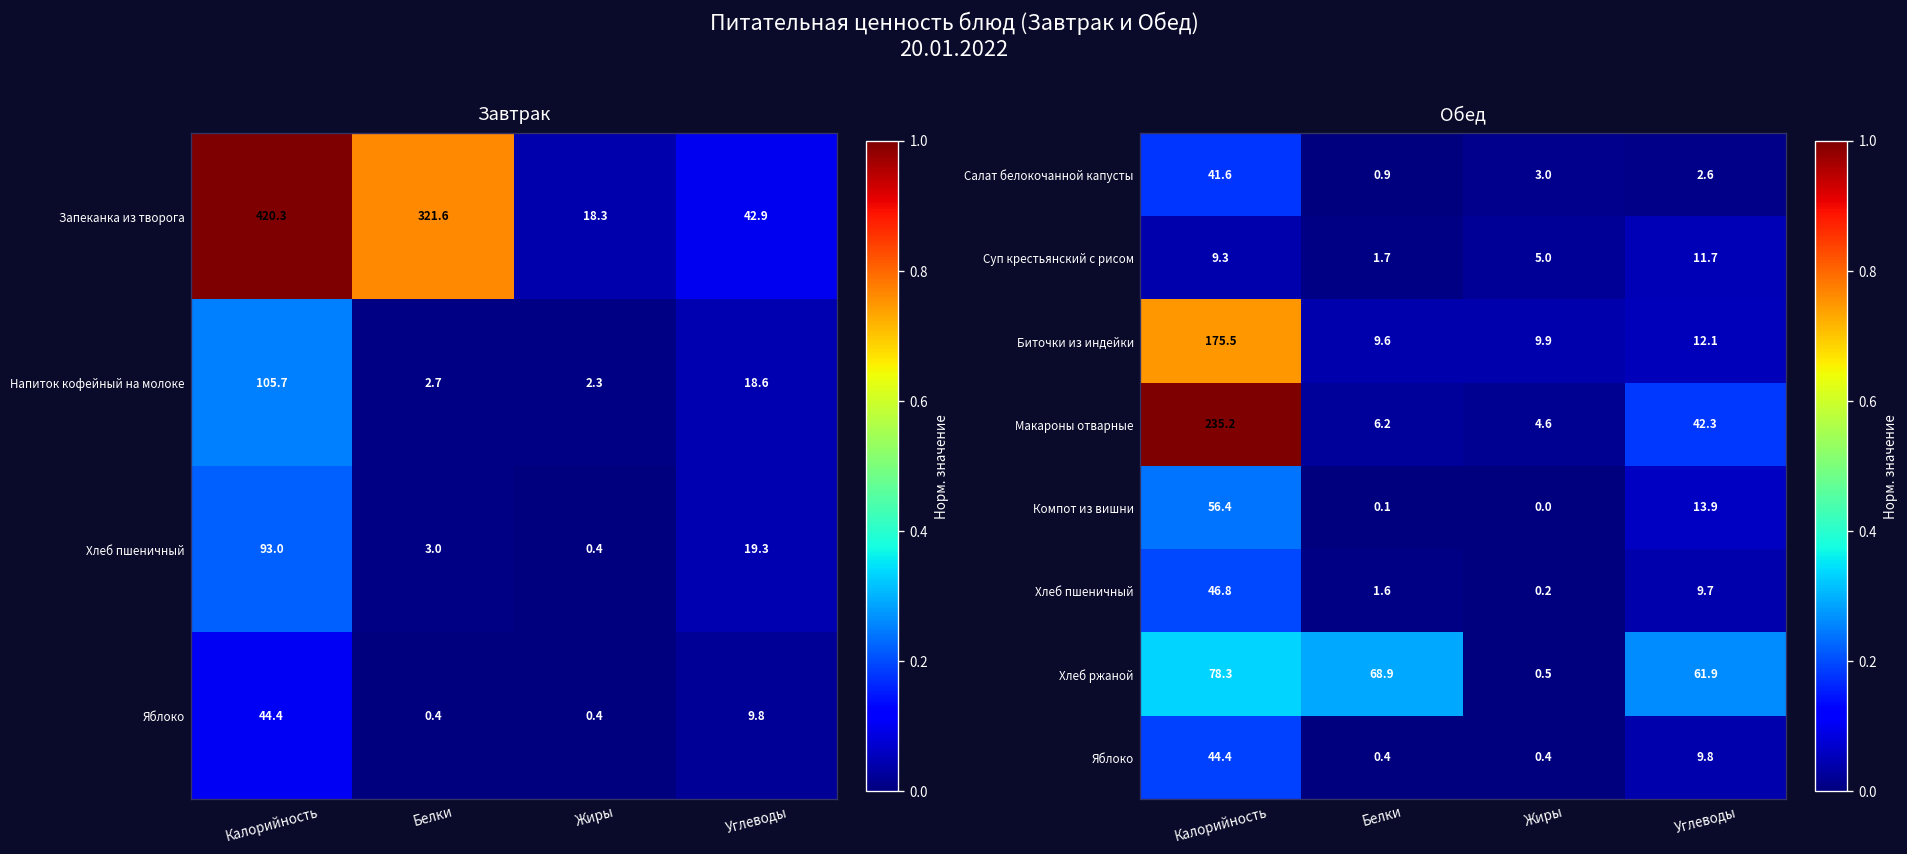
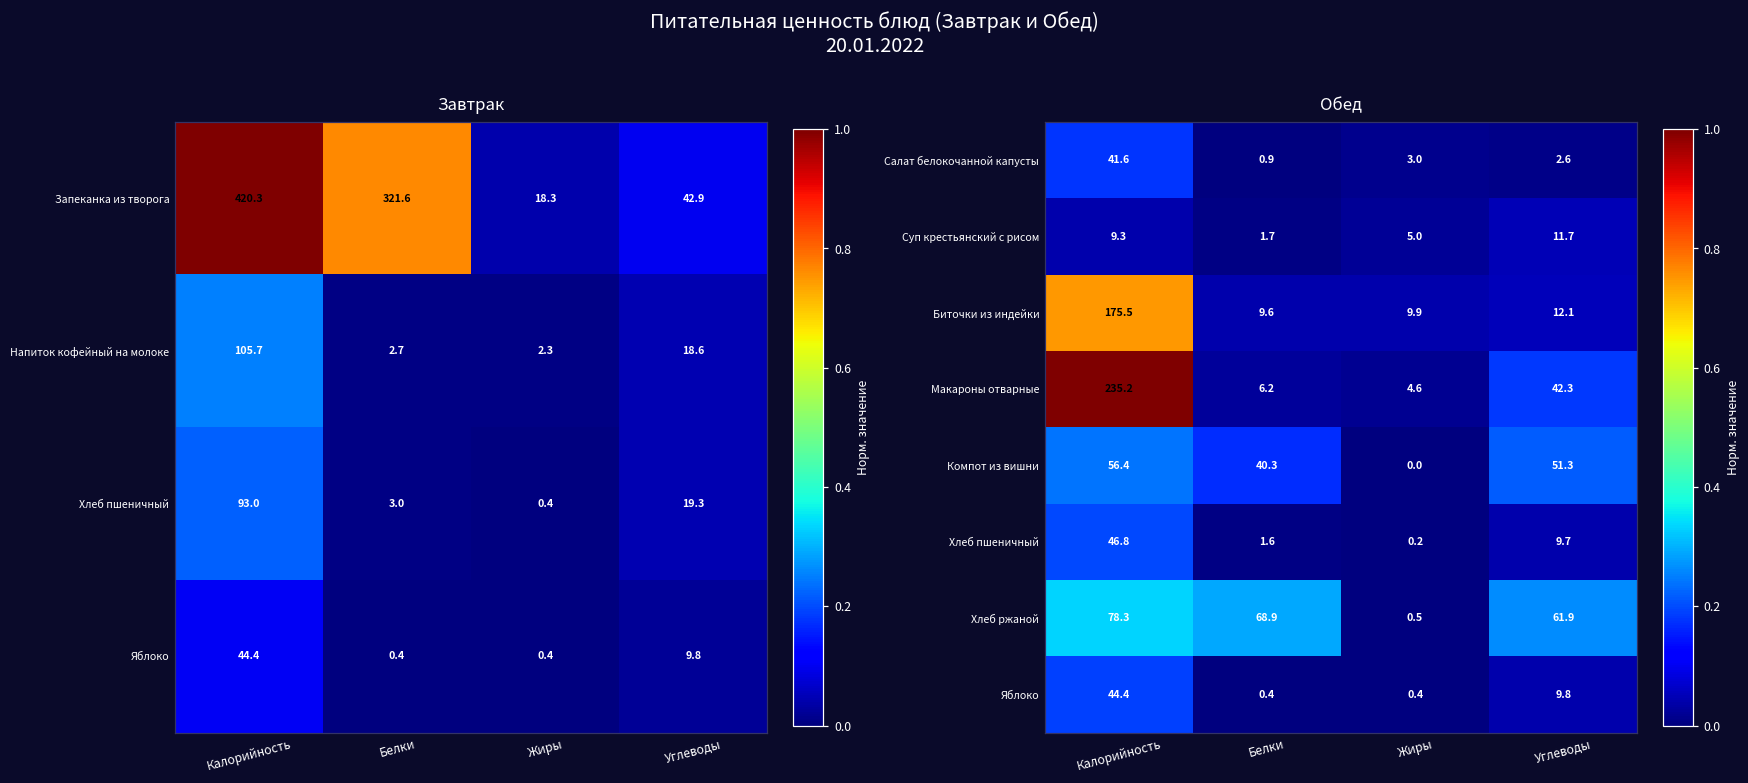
  {
    "Завтрак": {
      "Запеканка из творога": {
        "Калорийность": 420.3,
        "Белки": 321.6,
        "Жиры": 18.3,
        "Углеводы": 42.9
      },
      "Напиток кофейный на молоке": {
        "Калорийность": 105.7,
        "Белки": 2.7,
        "Жиры": 2.3,
        "Углеводы": 18.6
      },
      "Хлеб пшеничный": {
        "Калорийность": 93.0,
        "Белки": 3.0,
        "Жиры": 0.4,
        "Углеводы": 19.3
      },
      "Яблоко": {
        "Калорийность": 44.4,
        "Белки": 0.4,
        "Жиры": 0.4,
        "Углеводы": 9.8
      }
    },
    "Обед": {
      "Салат белокочанной капусты": {
        "Калорийность": 41.6,
        "Белки": 0.9,
        "Жиры": 3.0,
        "Углеводы": 2.6
      },
      "Суп крестьянский с рисом": {
        "Калорийность": 9.3,
        "Белки": 1.7,
        "Жиры": 5.0,
        "Углеводы": 11.7
      },
      "Биточки из индейки": {
        "Калорийность": 175.5,
        "Белки": 9.6,
        "Жиры": 9.9,
        "Углеводы": 12.1
      },
      "Макароны отварные": {
        "Калорийность": 235.2,
        "Белки": 6.2,
        "Жиры": 4.6,
        "Углеводы": 42.3
      },
      "Компот из вишни": {
        "Калорийность": 56.4,
-       "Белки": 0.1,
+       "Белки": 40.3,
        "Жиры": 0.0,
-       "Углеводы": 13.9
+       "Углеводы": 51.3
      },
      "Хлеб пшеничный": {
        "Калорийность": 46.8,
        "Белки": 1.6,
        "Жиры": 0.2,
        "Углеводы": 9.7
      },
      "Хлеб ржаной": {
        "Калорийность": 78.3,
        "Белки": 68.9,
        "Жиры": 0.5,
        "Углеводы": 61.9
      },
      "Яблоко": {
        "Калорийность": 44.4,
        "Белки": 0.4,
        "Жиры": 0.4,
        "Углеводы": 9.8
      }
    }
  }
